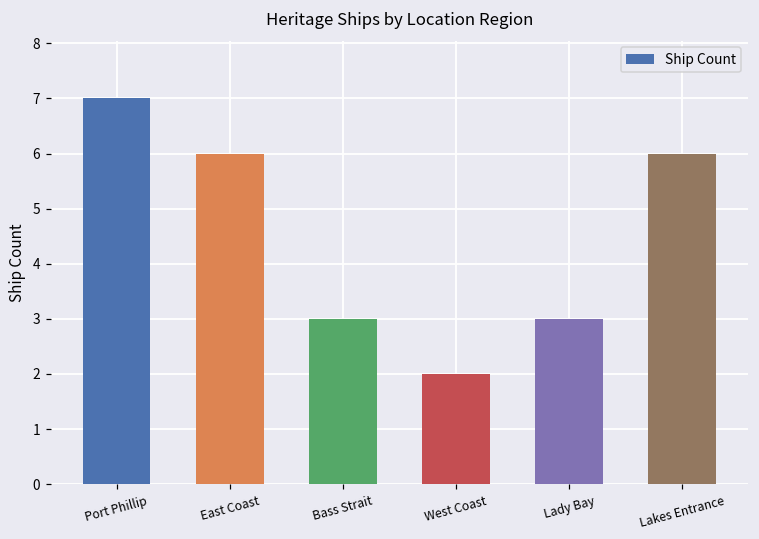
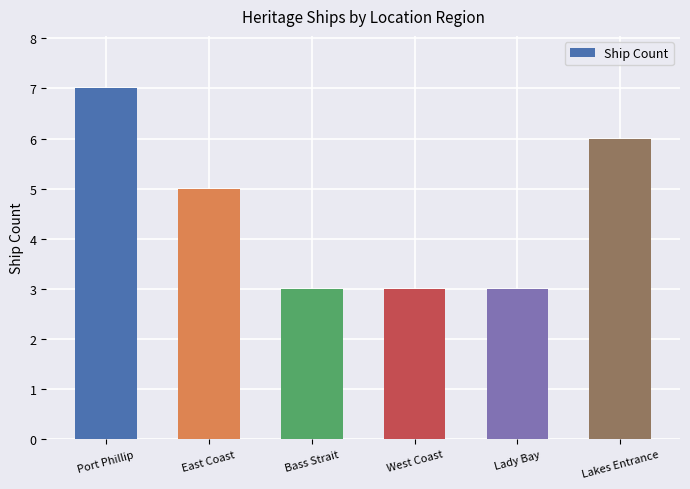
  {
    "Port Phillip": 7,
-   "East Coast": 6,
+   "East Coast": 5,
    "Bass Strait": 3,
-   "West Coast": 2,
+   "West Coast": 3,
    "Lady Bay": 3,
    "Lakes Entrance": 6
  }
